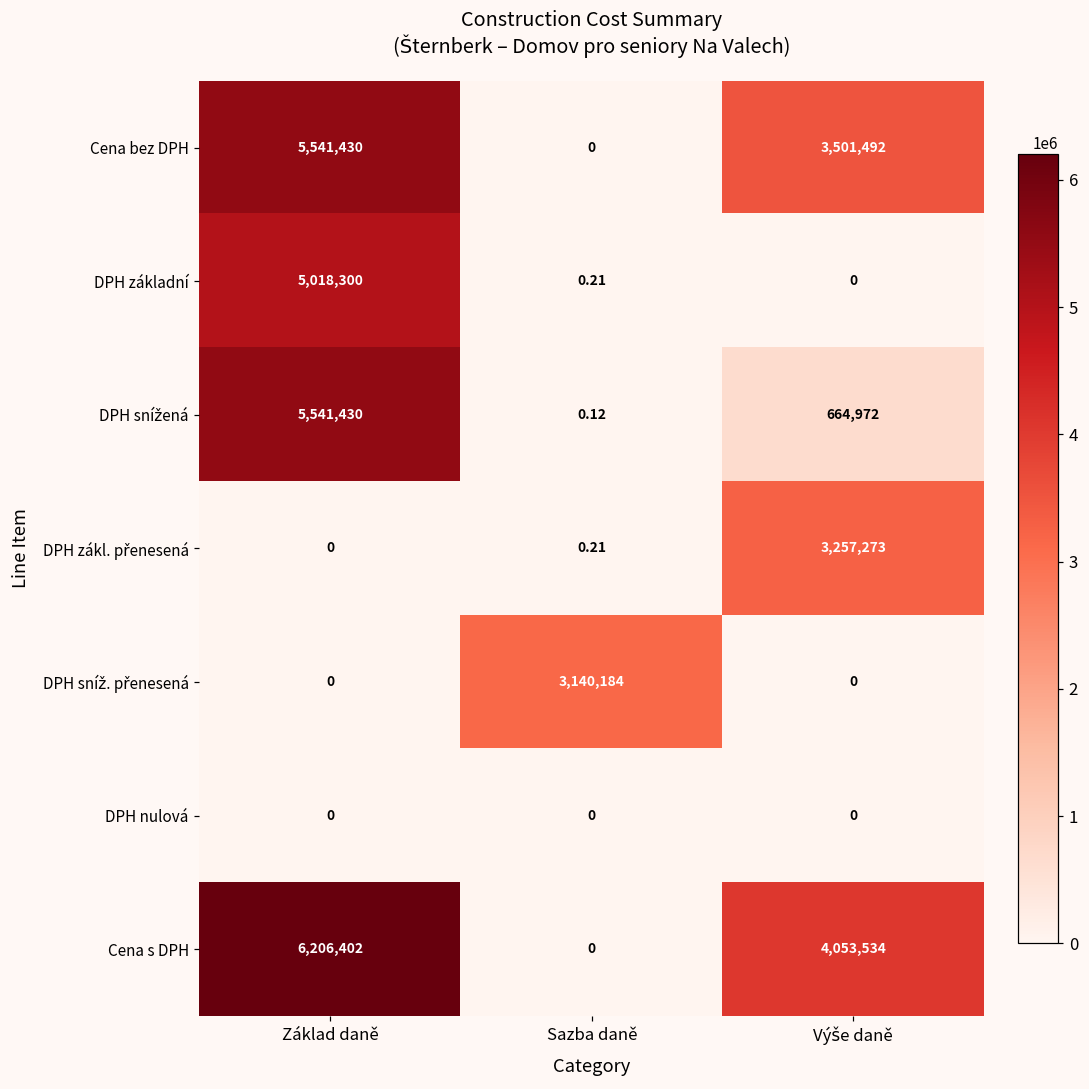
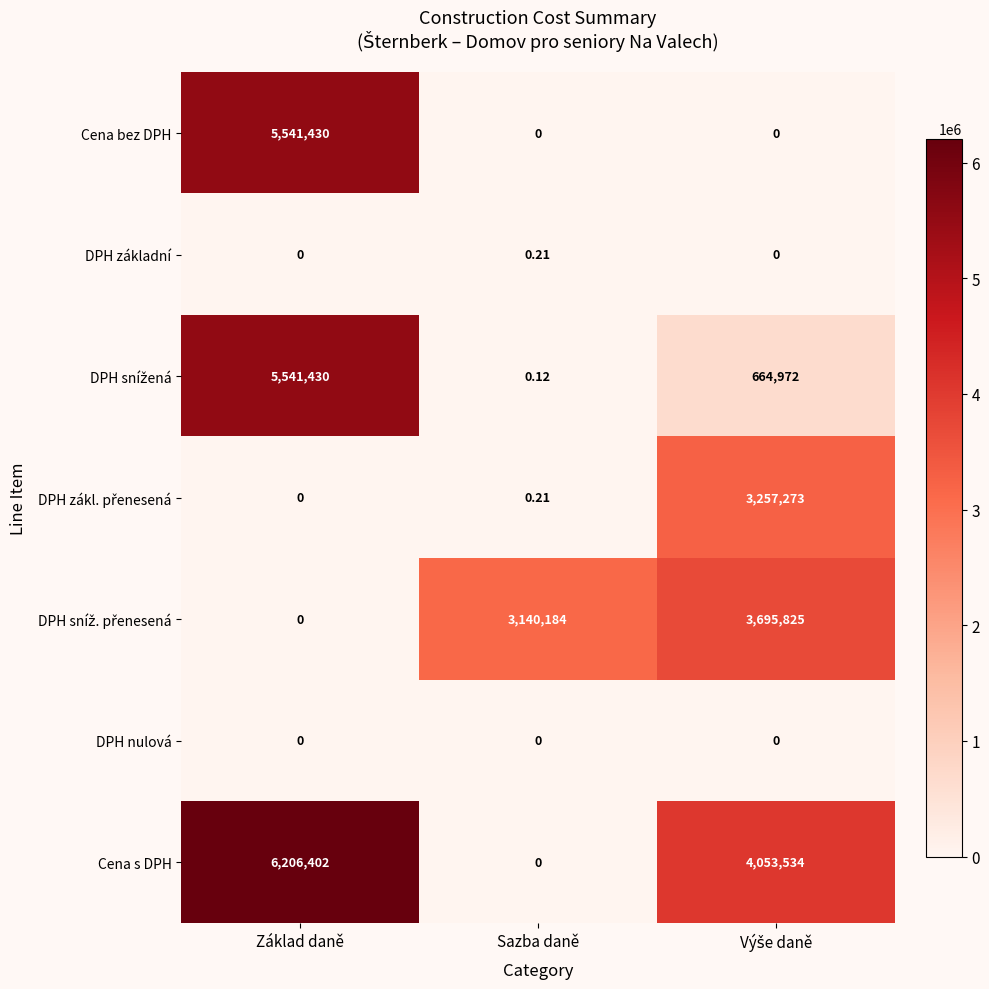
  {
    "Cena bez DPH": {
      "Základ daně": "5,541,430",
      "Sazba daně": "0",
-     "Výše daně": "3,501,492"
+     "Výše daně": "0"
    },
    "DPH základní": {
-     "Základ daně": "5,018,300",
+     "Základ daně": "0",
      "Sazba daně": "0.21",
      "Výše daně": "0"
    },
    "DPH snížená": {
      "Základ daně": "5,541,430",
      "Sazba daně": "0.12",
      "Výše daně": "664,972"
    },
    "DPH zákl. přenesená": {
      "Základ daně": "0",
      "Sazba daně": "0.21",
      "Výše daně": "3,257,273"
    },
    "DPH sníž. přenesená": {
      "Základ daně": "0",
      "Sazba daně": "3,140,184",
-     "Výše daně": "0"
+     "Výše daně": "3,695,825"
    },
    "DPH nulová": {
      "Základ daně": "0",
      "Sazba daně": "0",
      "Výše daně": "0"
    },
    "Cena s DPH": {
      "Základ daně": "6,206,402",
      "Sazba daně": "0",
      "Výše daně": "4,053,534"
    }
  }
